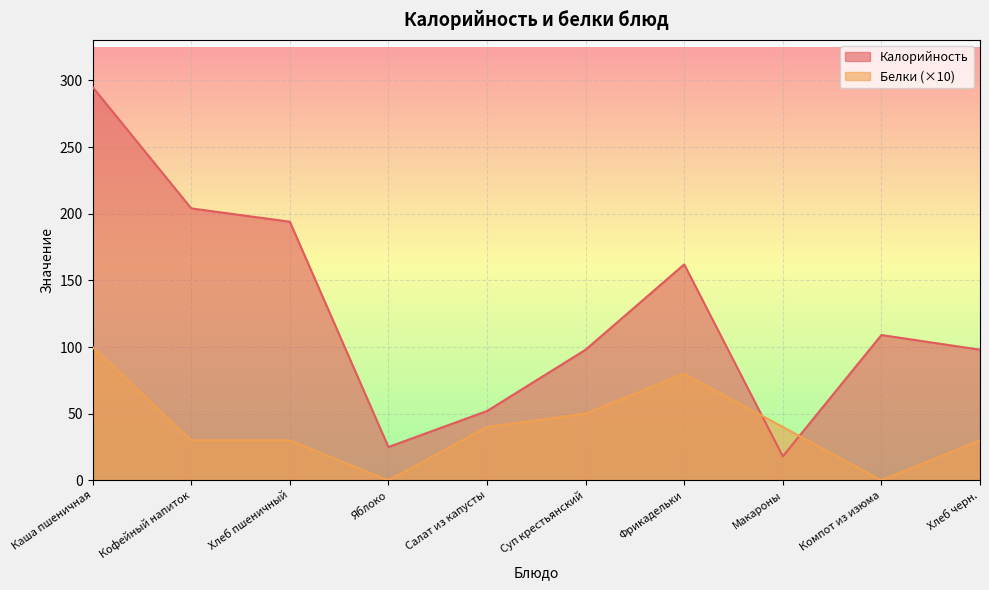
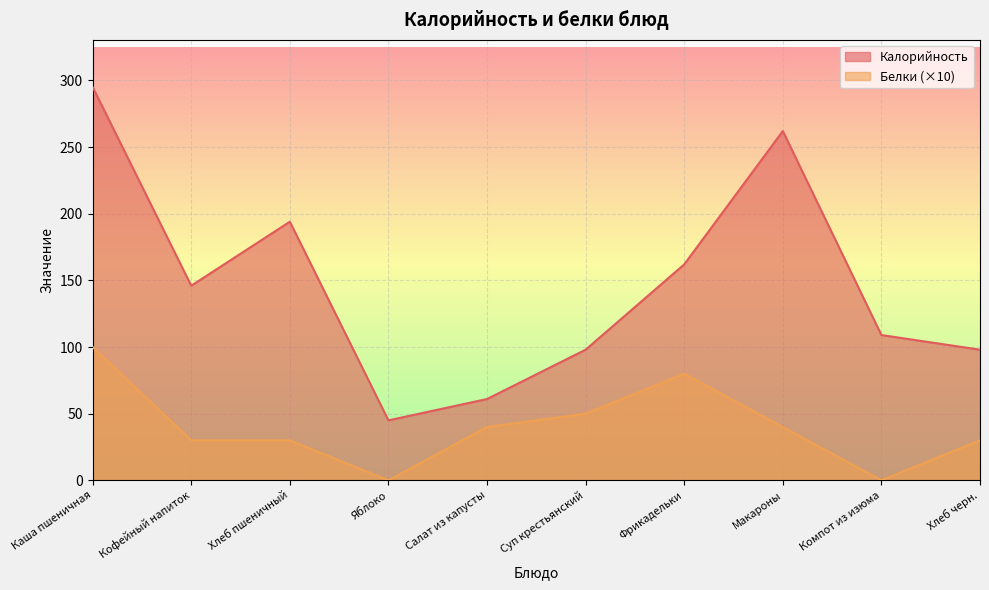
  {
    "Калорийность": {
      "Каша пшеничная": 295,
-     "Кофейный напиток": 204,
+     "Кофейный напиток": 146,
      "Хлеб пшеничный": 194,
-     "Яблоко": 25,
-     "Салат из капусты": 52,
+     "Яблоко": 45,
+     "Салат из капусты": 61,
      "Суп крестьянский": 98,
      "Фрикадельки": 162,
-     "Макароны": 18,
+     "Макароны": 262,
      "Компот из изюма": 109,
      "Хлеб черн.": 98
    },
    "Белки (×10)": {
      "Каша пшеничная": 100,
      "Кофейный напиток": 30,
      "Хлеб пшеничный": 30,
      "Яблоко": 0,
      "Салат из капусты": 40,
      "Суп крестьянский": 50,
      "Фрикадельки": 80,
      "Макароны": 40,
      "Компот из изюма": 0,
      "Хлеб черн.": 30
    }
  }
